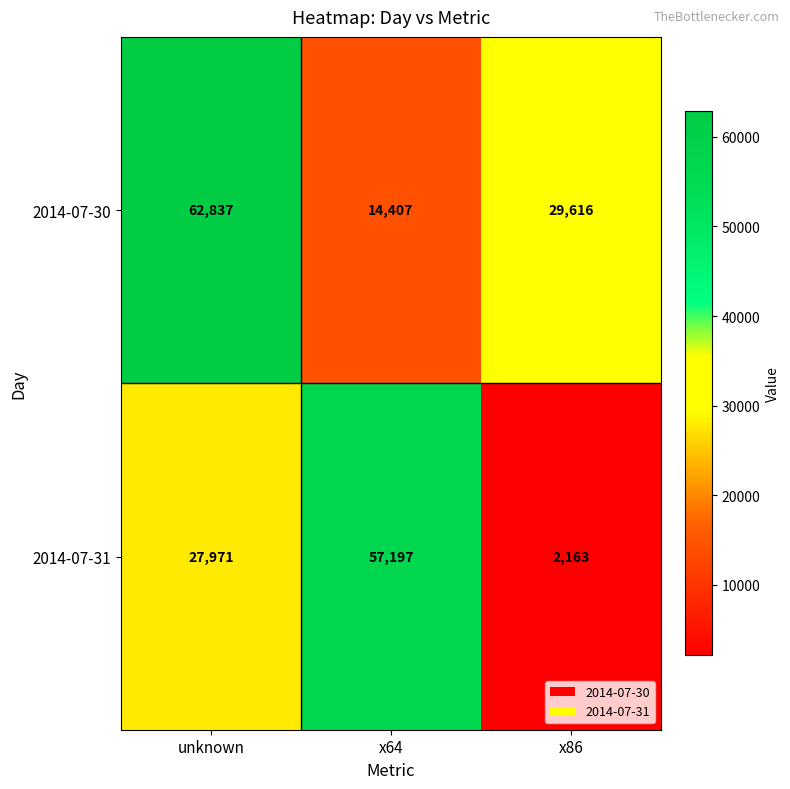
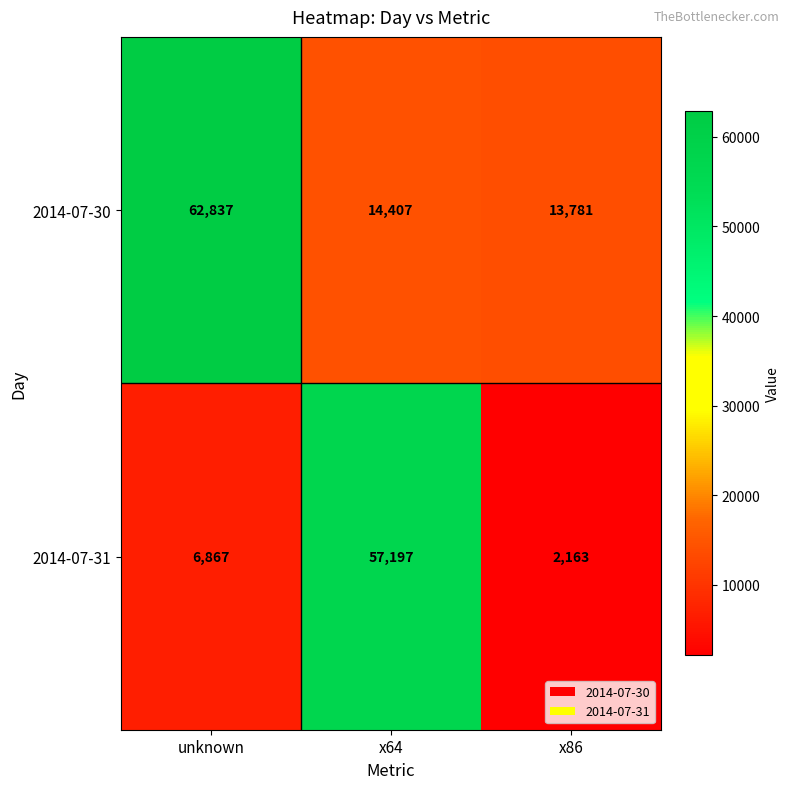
  {
    "2014-07-30": {
      "unknown": "62,837",
      "x64": "14,407",
-     "x86": "29,616"
+     "x86": "13,781"
    },
    "2014-07-31": {
-     "unknown": "27,971",
+     "unknown": "6,867",
      "x64": "57,197",
      "x86": "2,163"
    }
  }
